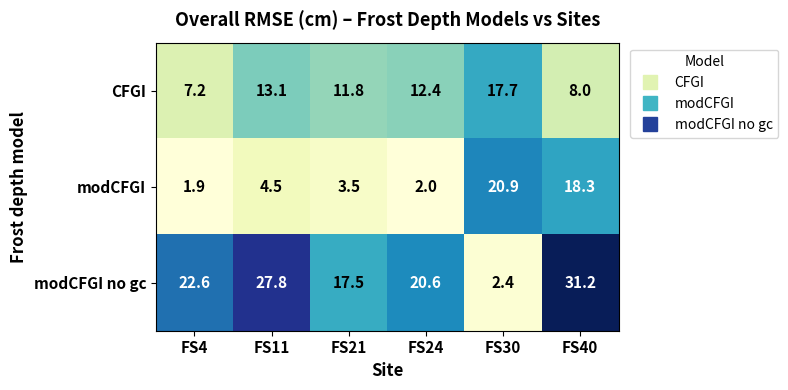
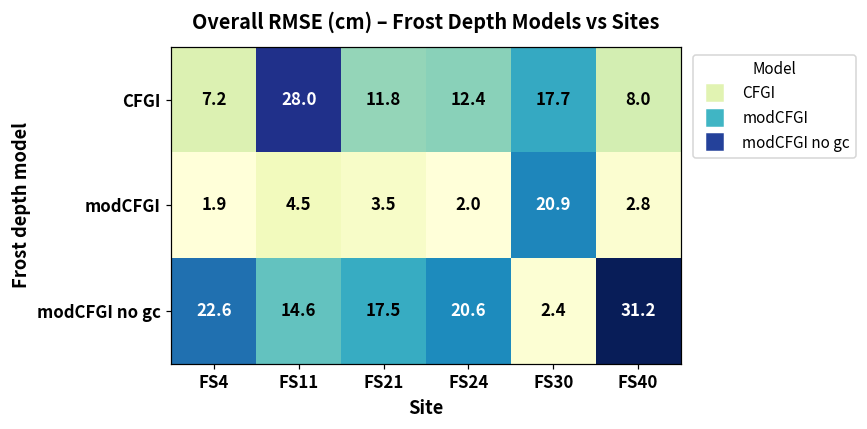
  {
    "CFGI": {
      "FS4": 7.2,
-     "FS11": 13.1,
+     "FS11": 28.0,
      "FS21": 11.8,
      "FS24": 12.4,
      "FS30": 17.7,
      "FS40": 8.0
    },
    "modCFGI": {
      "FS4": 1.9,
      "FS11": 4.5,
      "FS21": 3.5,
      "FS24": 2.0,
      "FS30": 20.9,
-     "FS40": 18.3
+     "FS40": 2.8
    },
    "modCFGI no gc": {
      "FS4": 22.6,
-     "FS11": 27.8,
+     "FS11": 14.6,
      "FS21": 17.5,
      "FS24": 20.6,
      "FS30": 2.4,
      "FS40": 31.2
    }
  }
